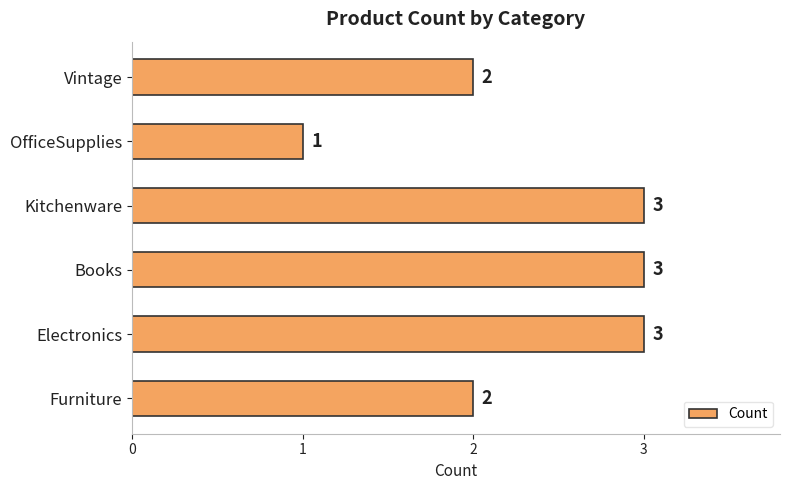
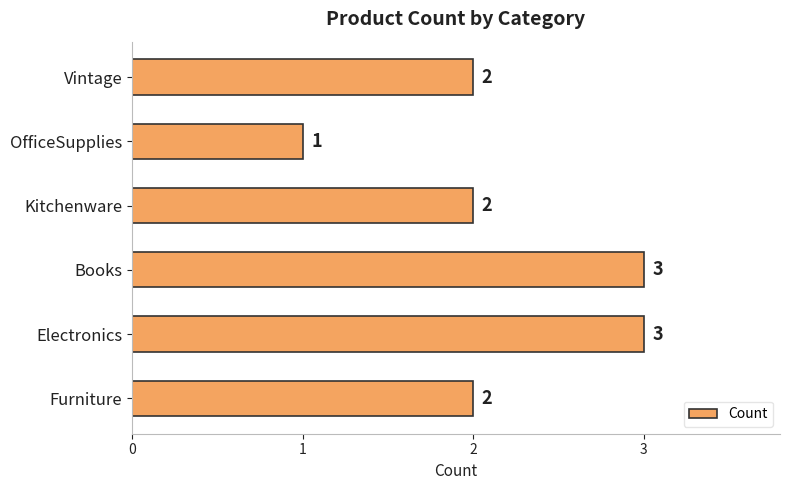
  {
    "Vintage": 2,
    "OfficeSupplies": 1,
-   "Kitchenware": 3,
+   "Kitchenware": 2,
    "Books": 3,
    "Electronics": 3,
    "Furniture": 2
  }
